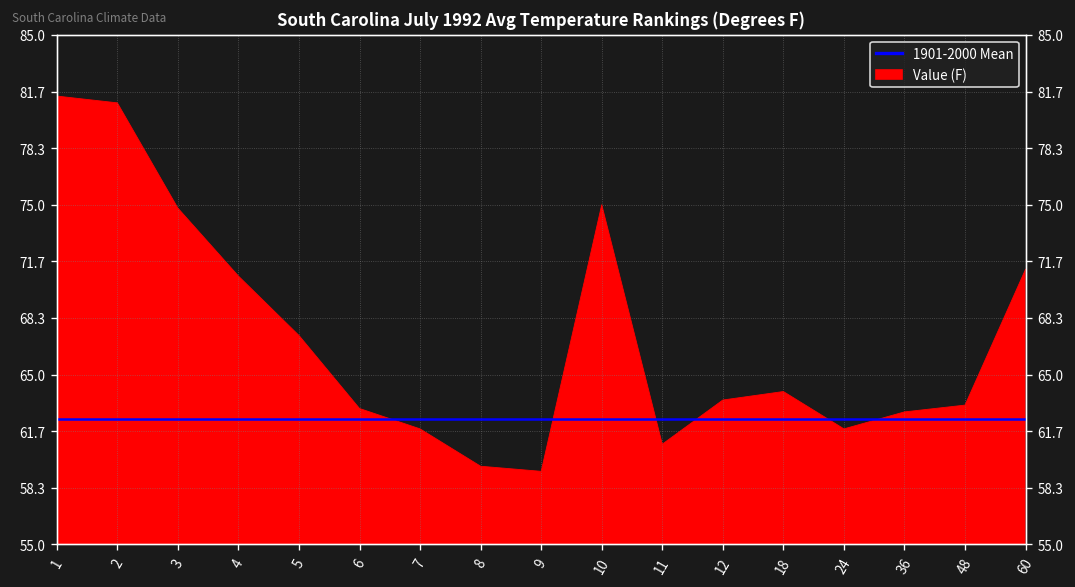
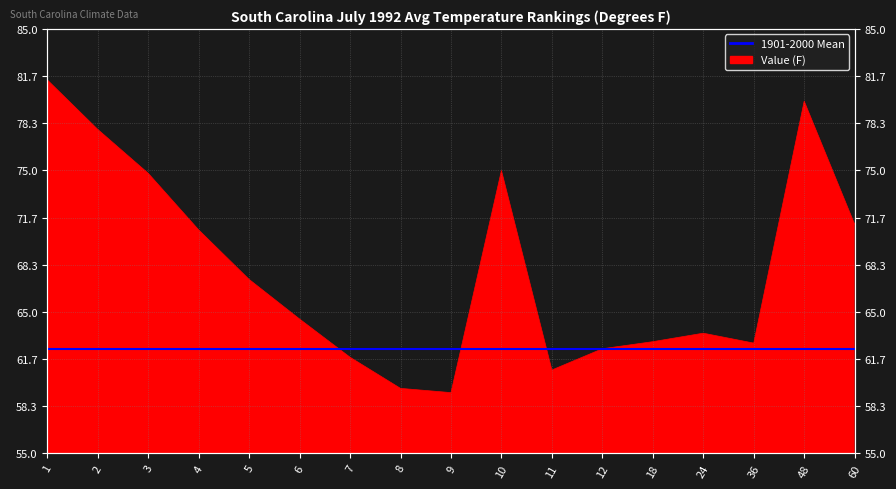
  {
    "1": 81.4,
-   "2": 81.0,
+   "2": 77.9,
    "3": 74.8,
    "4": 70.8,
    "5": 67.3,
-   "6": 63.0,
+   "6": 64.5,
    "7": 61.8,
    "8": 59.6,
    "9": 59.3,
    "10": 75.0,
    "11": 60.9,
-   "12": 63.5,
-   "18": 64.0,
-   "24": 61.8,
+   "12": 62.4,
+   "18": 62.9,
+   "24": 63.5,
    "36": 62.8,
-   "48": 63.2,
+   "48": 79.9,
    "60": 71.2
  }
